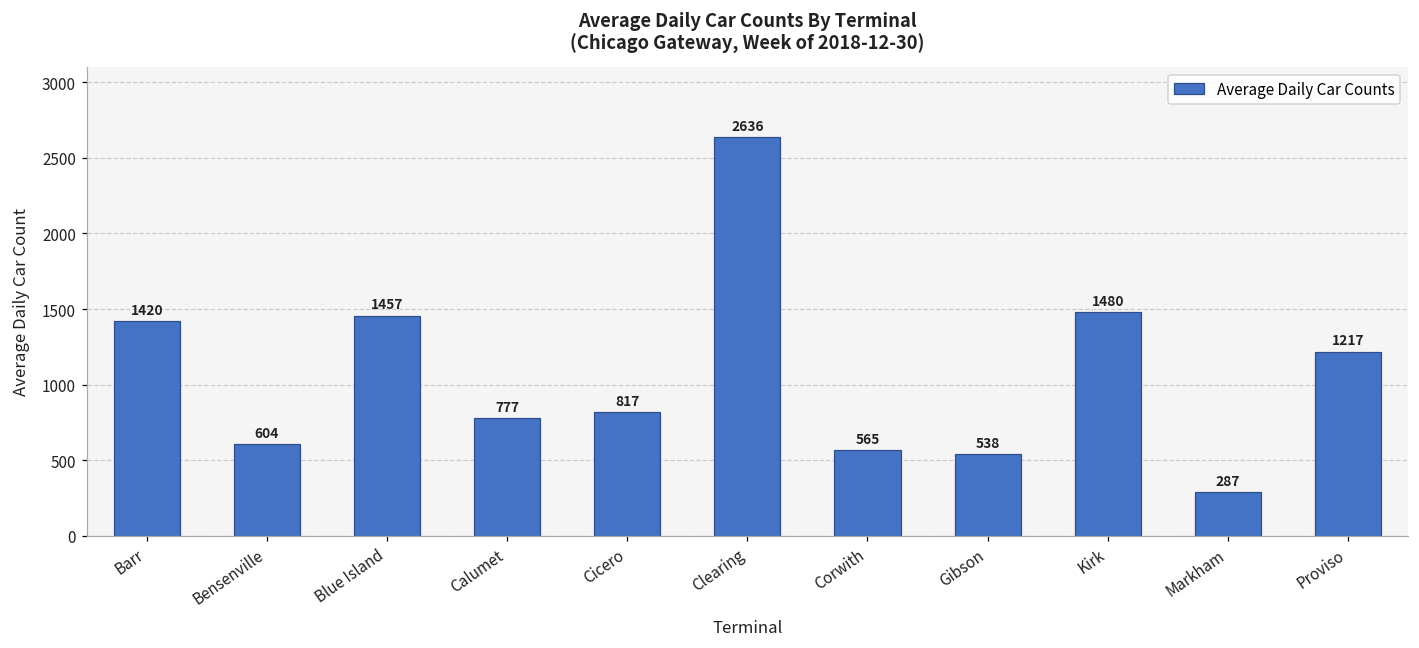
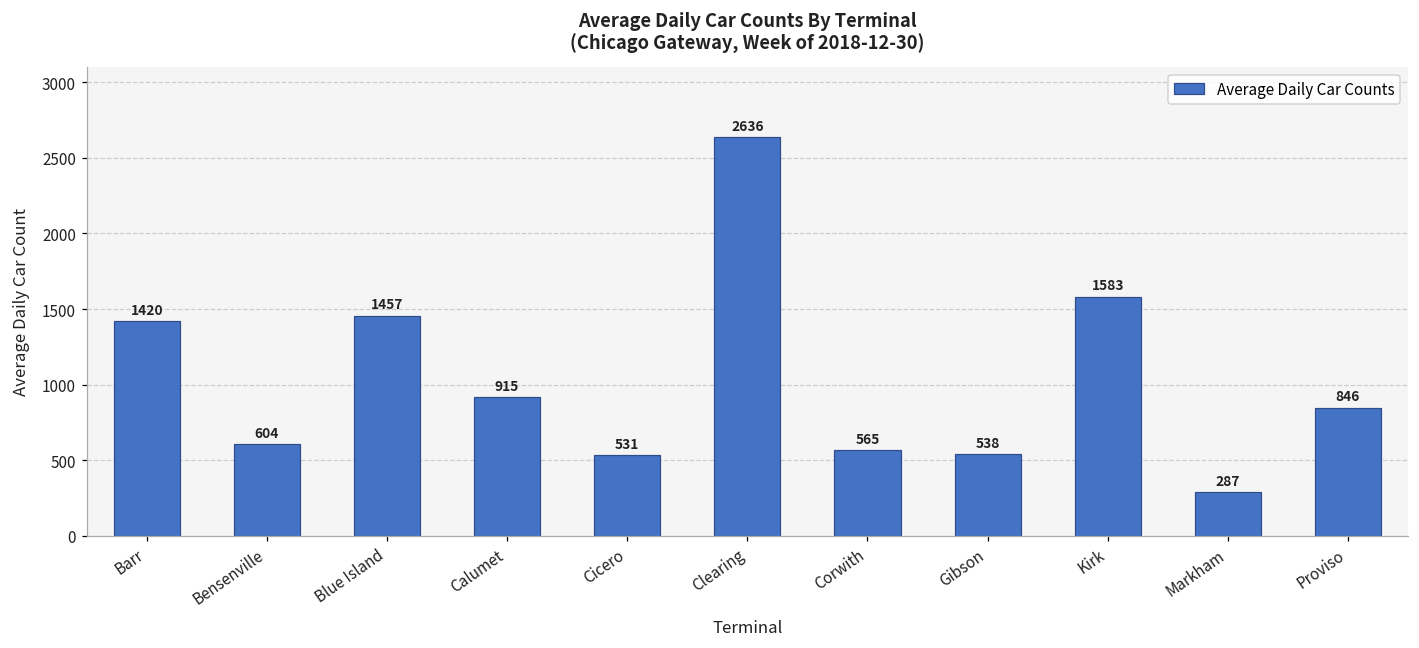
  {
    "Barr": 1420,
    "Bensenville": 604,
    "Blue Island": 1457,
-   "Calumet": 777,
-   "Cicero": 817,
+   "Calumet": 915,
+   "Cicero": 531,
    "Clearing": 2636,
    "Corwith": 565,
    "Gibson": 538,
-   "Kirk": 1480,
+   "Kirk": 1583,
    "Markham": 287,
-   "Proviso": 1217
+   "Proviso": 846
  }
